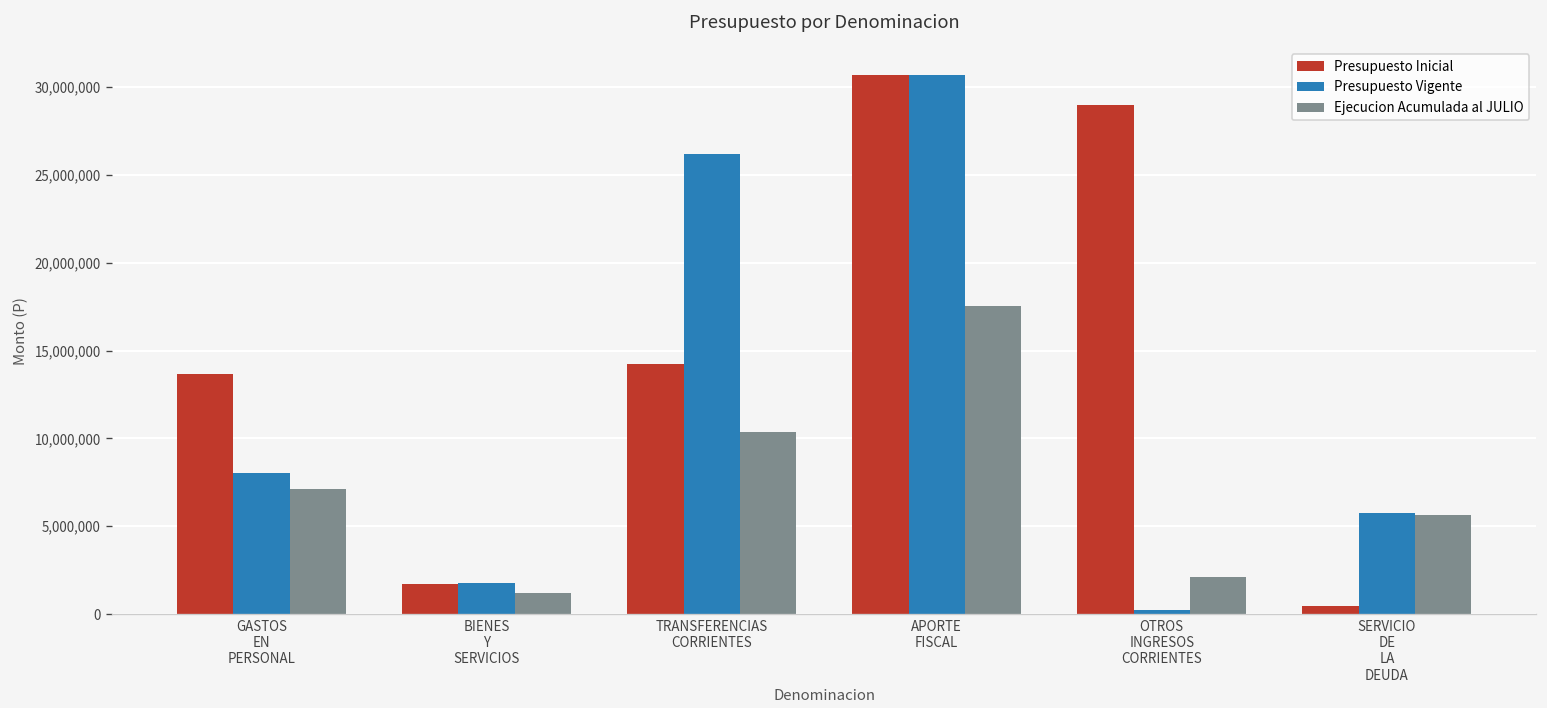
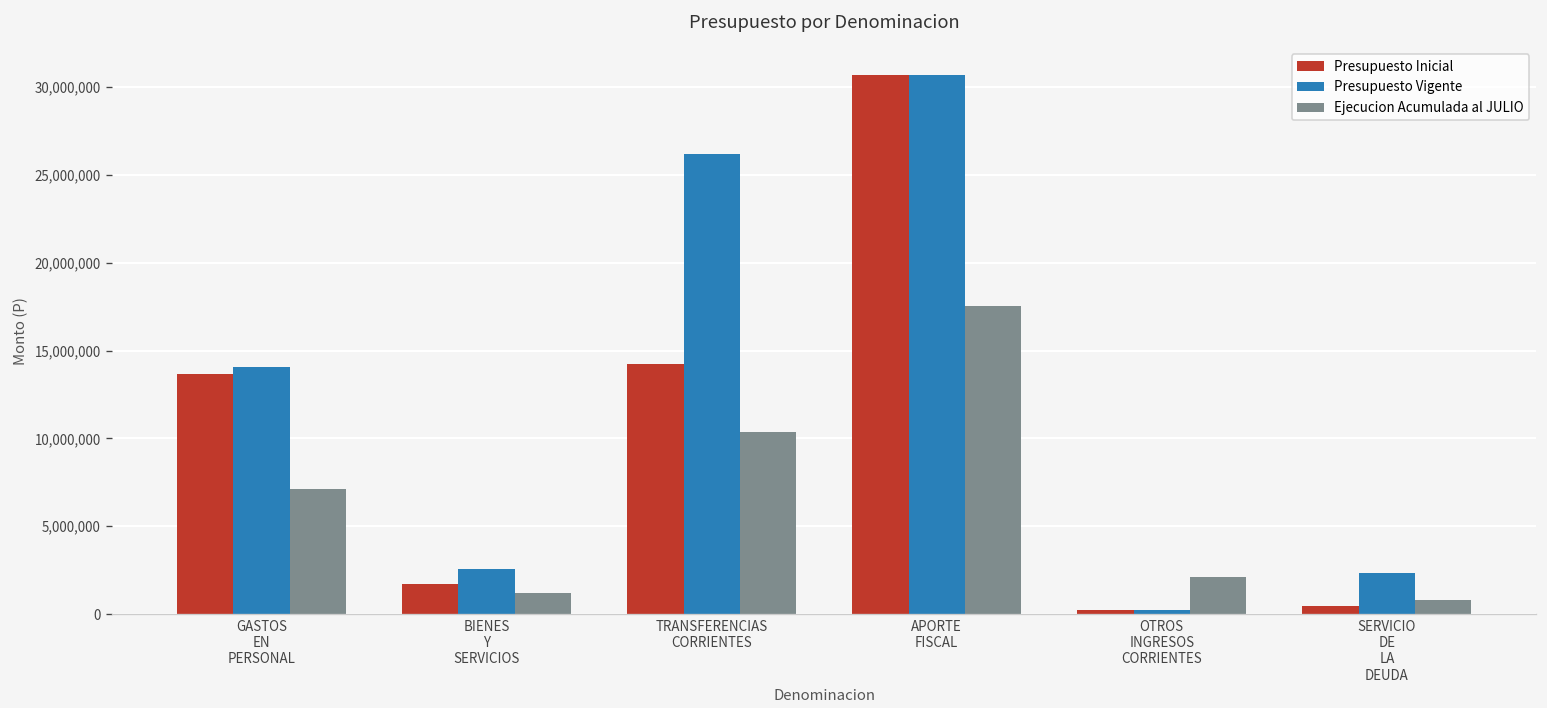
  {
    "Presupuesto Inicial": {
      "GASTOS EN PERSONAL": "13,700,000",
      "BIENES Y SERVICIOS": "1,700,000",
      "TRANSFERENCIAS CORRIENTES": "14,300,000",
      "APORTE FISCAL": "30,700,000",
-     "OTROS INGRESOS CORRIENTES": "29,000,000",
+     "OTROS INGRESOS CORRIENTES": "200,000",
      "SERVICIO DE LA DEUDA": "500,000"
    },
    "Presupuesto Vigente": {
-     "GASTOS EN PERSONAL": "8,000,000",
-     "BIENES Y SERVICIOS": "1,800,000",
+     "GASTOS EN PERSONAL": "14,000,000",
+     "BIENES Y SERVICIOS": "2,600,000",
      "TRANSFERENCIAS CORRIENTES": "26,200,000",
      "APORTE FISCAL": "30,700,000",
      "OTROS INGRESOS CORRIENTES": "200,000",
-     "SERVICIO DE LA DEUDA": "5,800,000"
+     "SERVICIO DE LA DEUDA": "2,300,000"
    },
    "Ejecucion Acumulada al JULIO": {
      "GASTOS EN PERSONAL": "7,100,000",
      "BIENES Y SERVICIOS": "1,200,000",
      "TRANSFERENCIAS CORRIENTES": "10,300,000",
      "APORTE FISCAL": "17,500,000",
      "OTROS INGRESOS CORRIENTES": "2,100,000",
-     "SERVICIO DE LA DEUDA": "5,600,000"
+     "SERVICIO DE LA DEUDA": "800,000"
    }
  }
